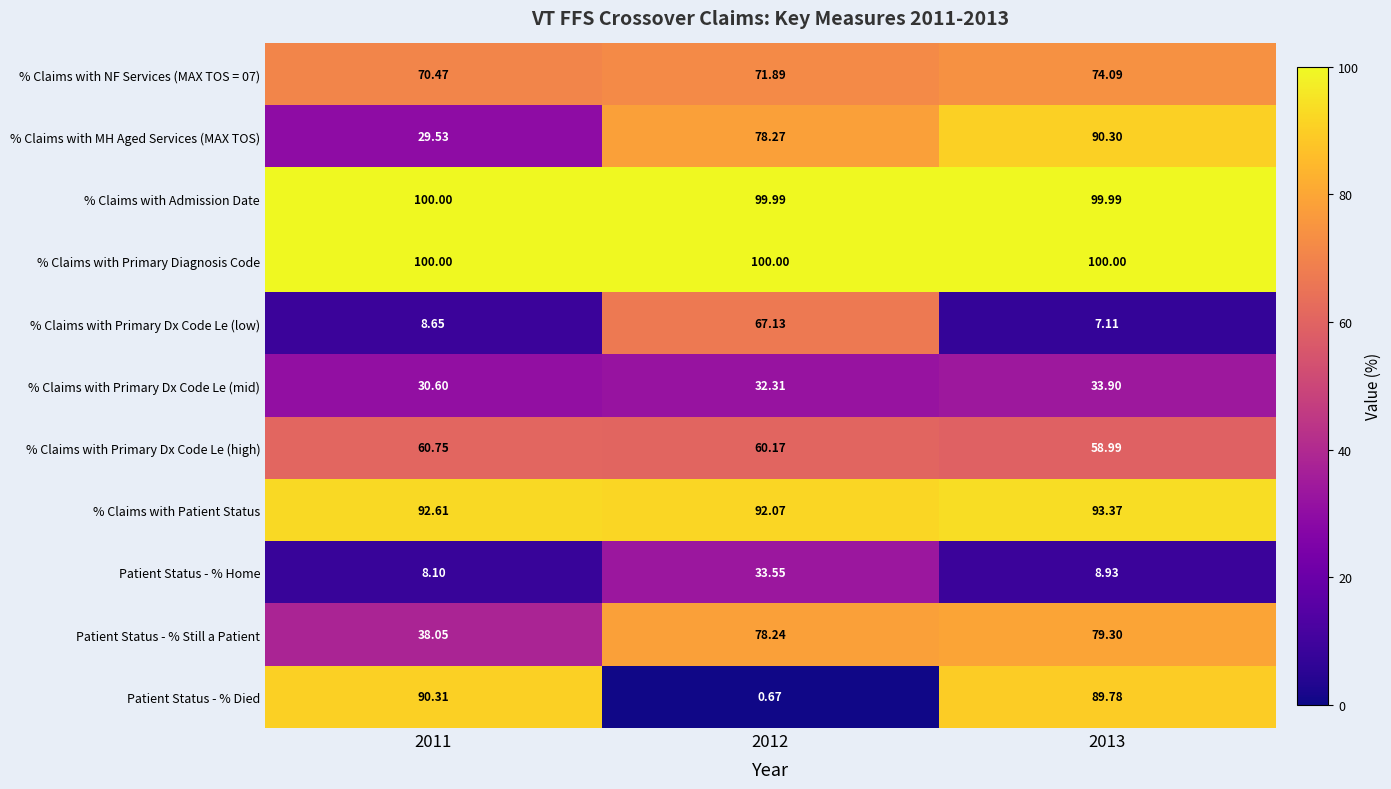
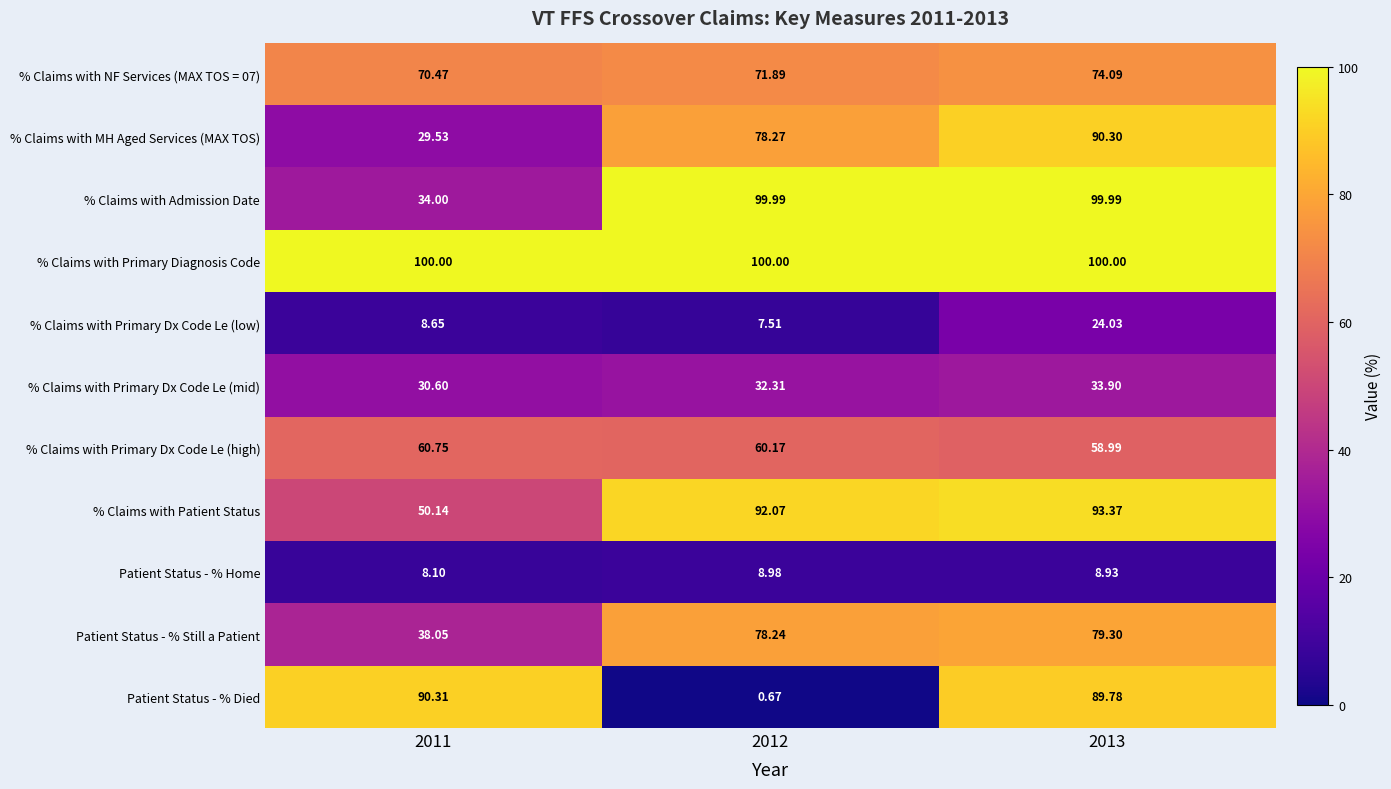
  {
    "% Claims with NF Services (MAX TOS = 07)": {
      "2011": 70.47,
      "2012": 71.89,
      "2013": 74.09
    },
    "% Claims with MH Aged Services (MAX TOS)": {
      "2011": 29.53,
      "2012": 78.27,
      "2013": 90.30
    },
    "% Claims with Admission Date": {
-     "2011": 100.00,
+     "2011": 34.00,
      "2012": 99.99,
      "2013": 99.99
    },
    "% Claims with Primary Diagnosis Code": {
      "2011": 100.00,
      "2012": 100.00,
      "2013": 100.00
    },
    "% Claims with Primary Dx Code Le (low)": {
      "2011": 8.65,
-     "2012": 67.13,
-     "2013": 7.11
+     "2012": 7.51,
+     "2013": 24.03
    },
    "% Claims with Primary Dx Code Le (mid)": {
      "2011": 30.60,
      "2012": 32.31,
      "2013": 33.90
    },
    "% Claims with Primary Dx Code Le (high)": {
      "2011": 60.75,
      "2012": 60.17,
      "2013": 58.99
    },
    "% Claims with Patient Status": {
-     "2011": 92.61,
+     "2011": 50.14,
      "2012": 92.07,
      "2013": 93.37
    },
    "Patient Status - % Home": {
      "2011": 8.10,
-     "2012": 33.55,
+     "2012": 8.98,
      "2013": 8.93
    },
    "Patient Status - % Still a Patient": {
      "2011": 38.05,
      "2012": 78.24,
      "2013": 79.30
    },
    "Patient Status - % Died": {
      "2011": 90.31,
      "2012": 0.67,
      "2013": 89.78
    }
  }
